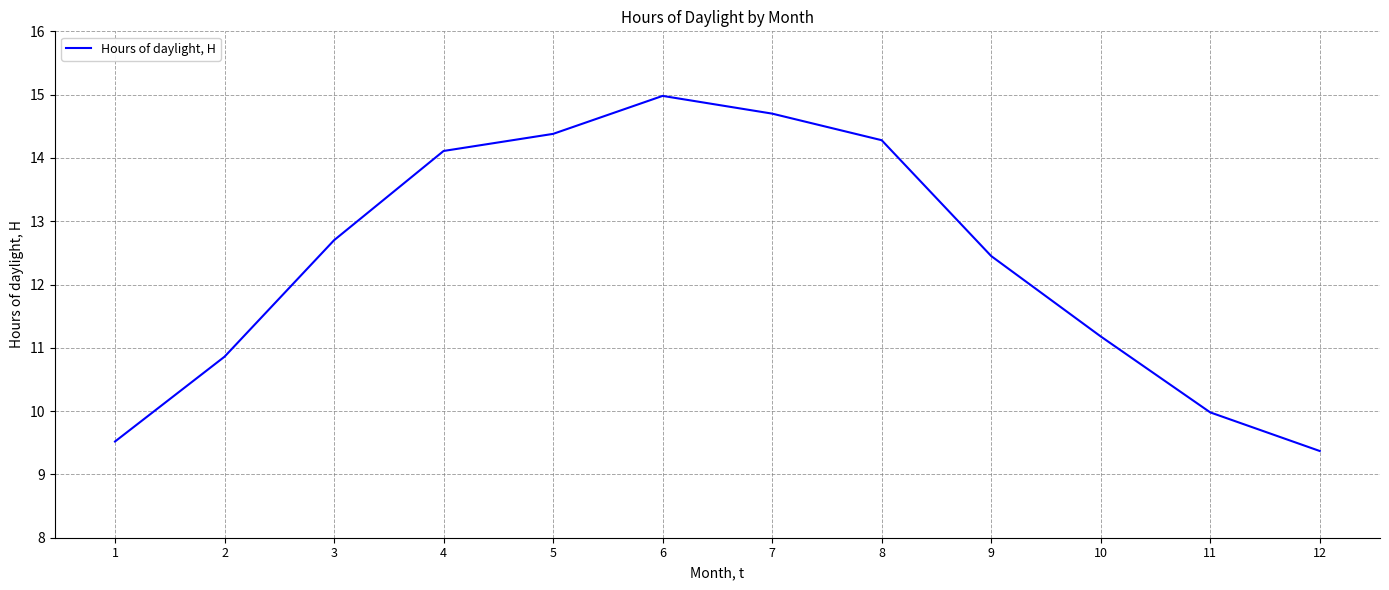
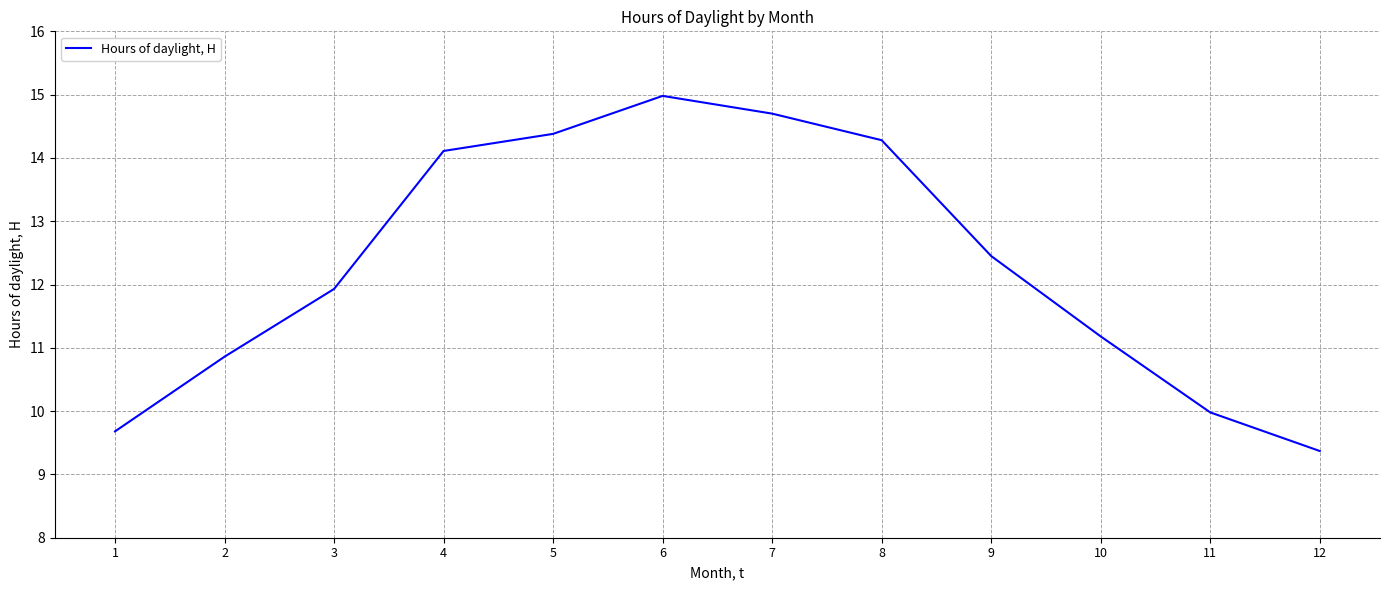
  {
-   "1": 9.5,
+   "1": 9.7,
    "2": 10.9,
-   "3": 12.7,
+   "3": 11.9,
    "4": 14.1,
    "5": 14.4,
    "6": 15.0,
    "7": 14.7,
    "8": 14.3,
    "9": 12.5,
    "10": 11.2,
    "11": 10.0,
    "12": 9.4
  }
